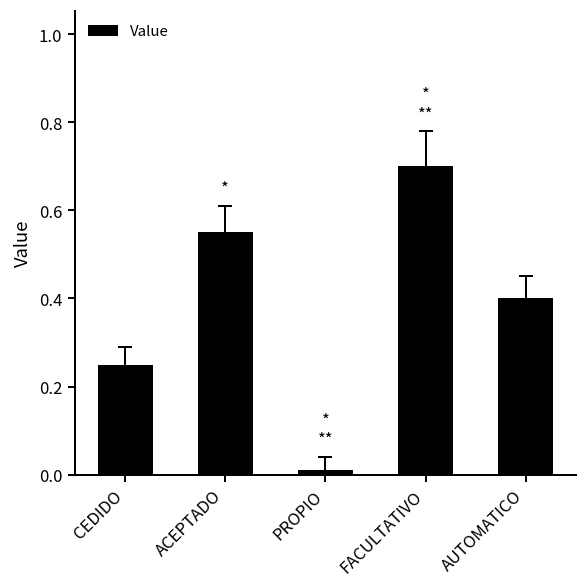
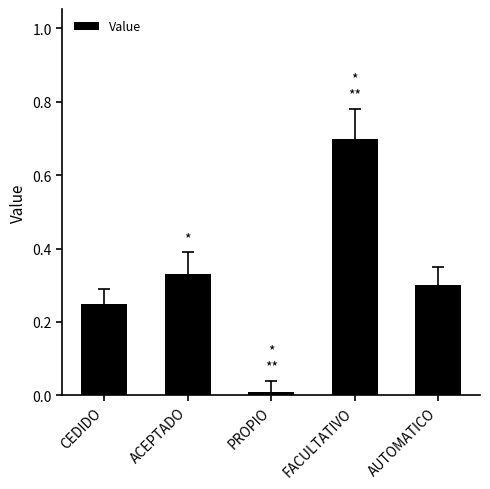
  {
    "Value": {
      "CEDIDO": 0.25,
-     "ACEPTADO": 0.55,
+     "ACEPTADO": 0.33,
      "PROPIO": 0.01,
      "FACULTATIVO": 0.70,
-     "AUTOMATICO": 0.4
+     "AUTOMATICO": 0.3
    }
  }
